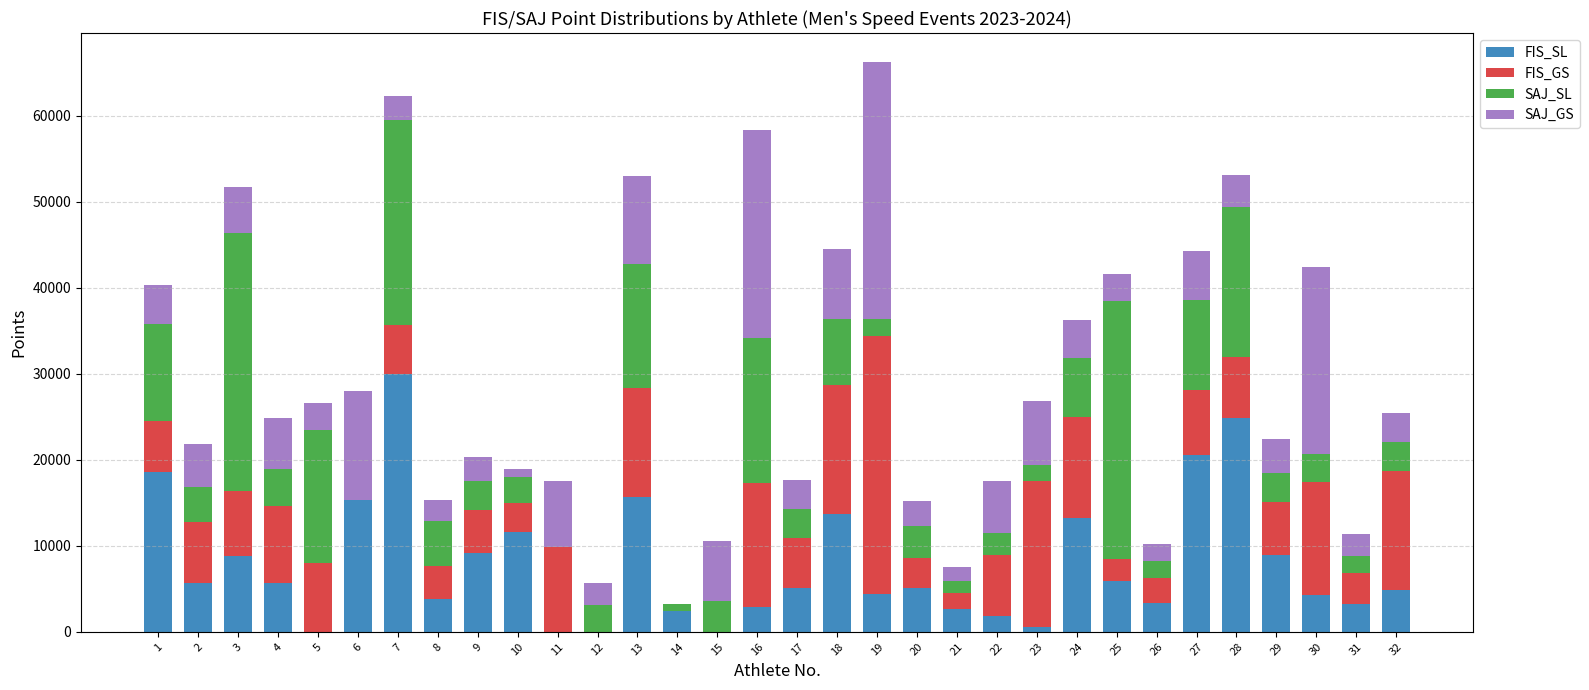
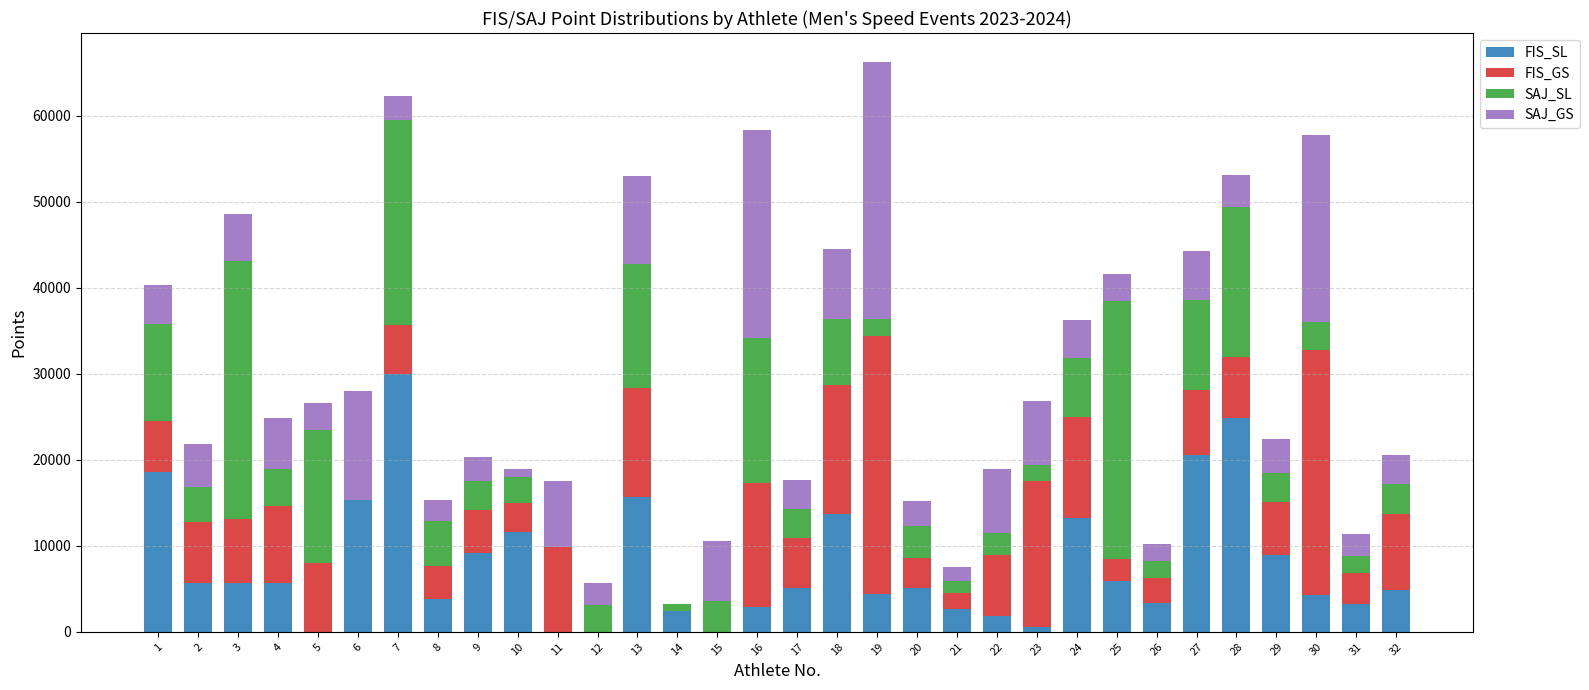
  {
    "FIS_SL": {
      "1": 19000,
      "2": 6000,
-     "3": 9000,
+     "3": 6000,
      "4": 6000,
      "5": 0,
      "6": 15000,
      "7": 30000,
      "8": 4000,
      "9": 9000,
      "10": 12000,
      "11": 0,
      "12": 0,
      "13": 16000,
      "14": 2000,
      "15": 0,
      "16": 3000,
      "17": 5000,
      "18": 14000,
      "19": 4000,
      "20": 5000,
      "21": 3000,
      "22": 2000,
      "23": 1000,
      "24": 13000,
      "25": 6000,
      "26": 3000,
      "27": 21000,
      "28": 25000,
      "29": 9000,
      "30": 4000,
      "31": 3000,
      "32": 5000
    },
    "FIS_GS": {
      "1": 6000,
      "2": 7000,
      "3": 7000,
      "4": 9000,
      "5": 8000,
      "6": 0,
      "7": 6000,
      "8": 4000,
      "9": 5000,
      "10": 3000,
      "11": 10000,
      "12": 0,
      "13": 13000,
      "14": 0,
      "15": 0,
      "16": 14000,
      "17": 6000,
      "18": 15000,
      "19": 30000,
      "20": 4000,
      "21": 2000,
      "22": 7000,
      "23": 17000,
      "24": 12000,
      "25": 3000,
      "26": 3000,
      "27": 8000,
      "28": 7000,
      "29": 6000,
-     "30": 13000,
+     "30": 28000,
      "31": 4000,
-     "32": 14000
+     "32": 9000
    },
    "SAJ_SL": {
      "1": 11000,
      "2": 4000,
      "3": 30000,
      "4": 4000,
      "5": 15000,
      "6": 0,
      "7": 24000,
      "8": 5000,
      "9": 3000,
      "10": 3000,
      "11": 0,
      "12": 3000,
      "13": 14000,
      "14": 1000,
      "15": 4000,
      "16": 17000,
      "17": 3000,
      "18": 8000,
      "19": 2000,
      "20": 4000,
      "21": 1000,
      "22": 3000,
      "23": 2000,
      "24": 7000,
      "25": 30000,
      "26": 2000,
      "27": 10000,
      "28": 17000,
      "29": 3000,
      "30": 3000,
      "31": 2000,
      "32": 3000
    },
    "SAJ_GS": {
      "1": 5000,
      "2": 5000,
      "3": 5000,
      "4": 6000,
      "5": 3000,
      "6": 13000,
      "7": 3000,
      "8": 2000,
      "9": 3000,
      "10": 1000,
      "11": 8000,
      "12": 2000,
      "13": 10000,
      "14": 0,
      "15": 7000,
      "16": 24000,
      "17": 3000,
      "18": 8000,
      "19": 30000,
      "20": 3000,
      "21": 2000,
-     "22": 6000,
+     "22": 7000,
      "23": 7000,
      "24": 4000,
      "25": 3000,
      "26": 2000,
      "27": 6000,
      "28": 4000,
      "29": 4000,
      "30": 22000,
      "31": 3000,
      "32": 3000
    }
  }
